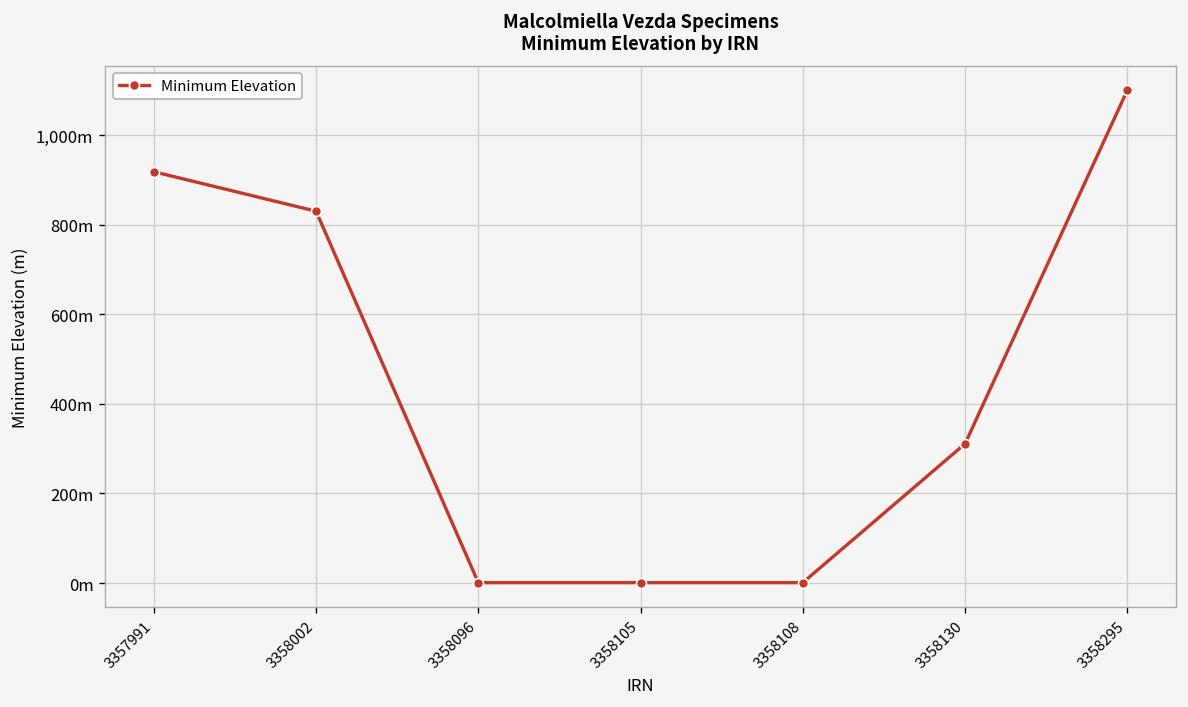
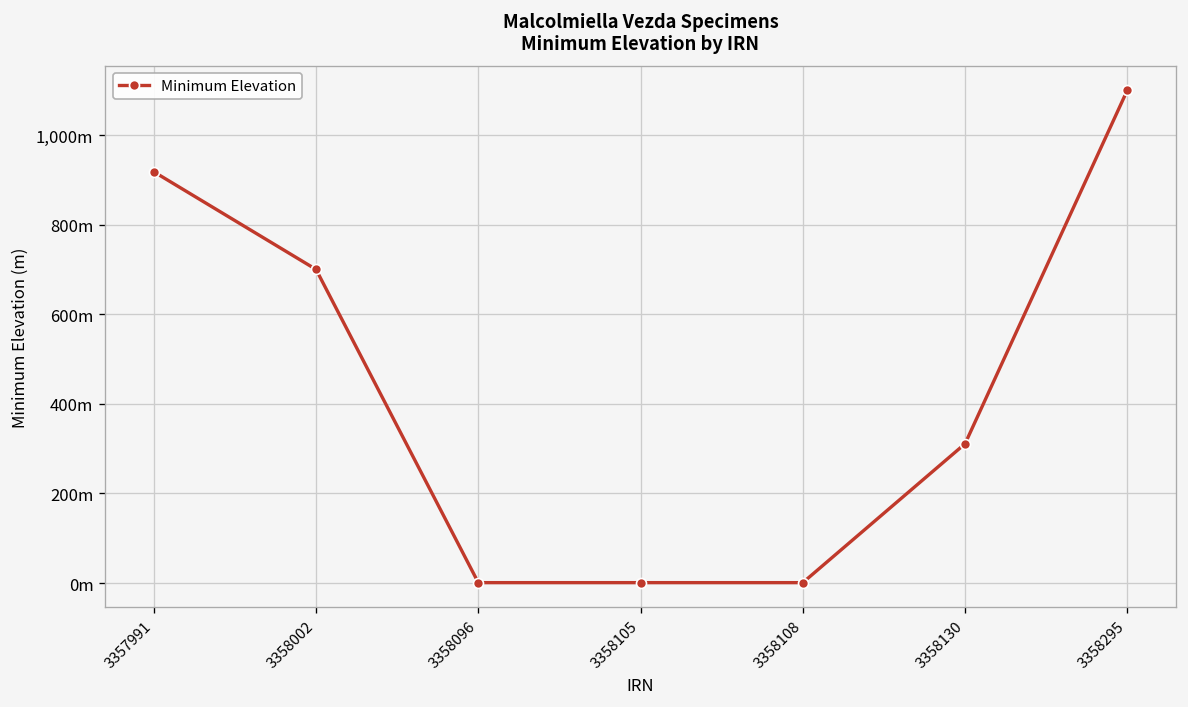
  {
    "3357991": "920m",
-   "3358002": "830m",
+   "3358002": "700m",
    "3358096": "0m",
    "3358105": "0m",
    "3358108": "0m",
    "3358130": "310m",
    "3358295": "1,100m"
  }
